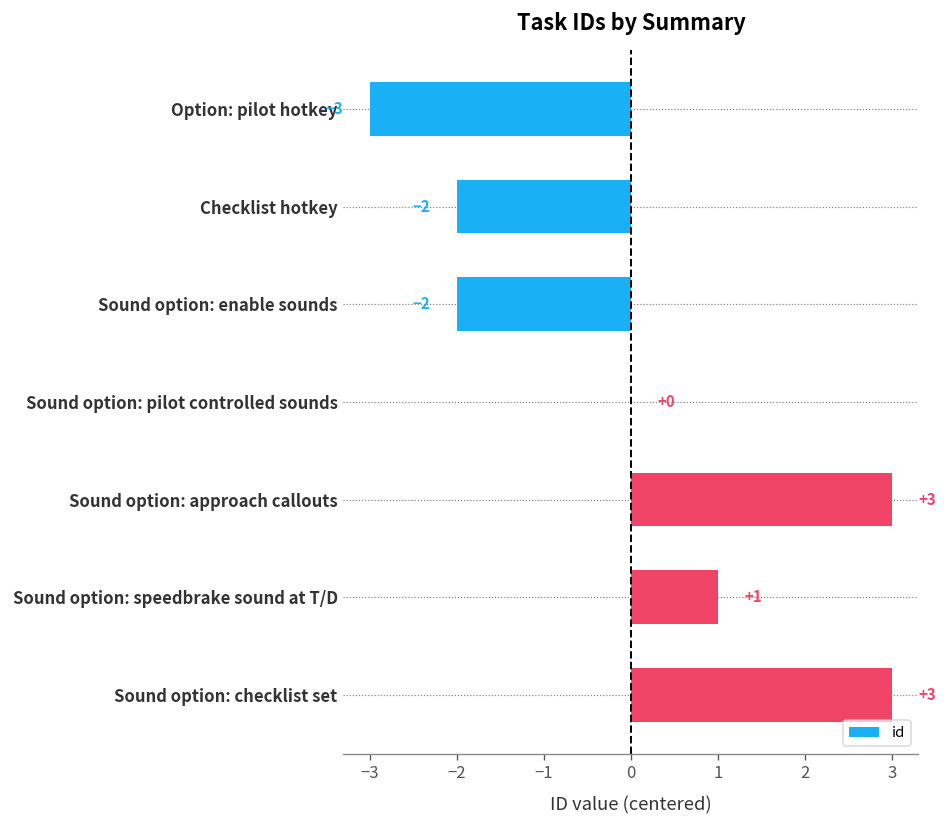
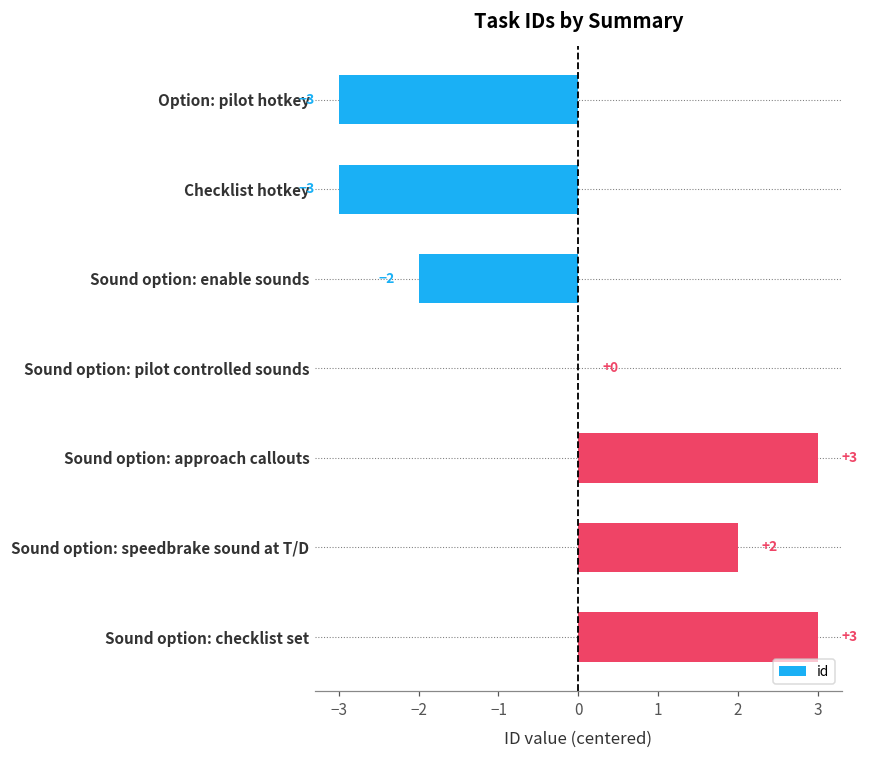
  {
    "Option: pilot hotkey": "-3",
-   "Checklist hotkey": "-2",
+   "Checklist hotkey": "-3",
    "Sound option: enable sounds": "-2",
    "Sound option: pilot controlled sounds": "+0",
    "Sound option: approach callouts": "+3",
-   "Sound option: speedbrake sound at T/D": "+1",
+   "Sound option: speedbrake sound at T/D": "+2",
    "Sound option: checklist set": "+3"
  }
